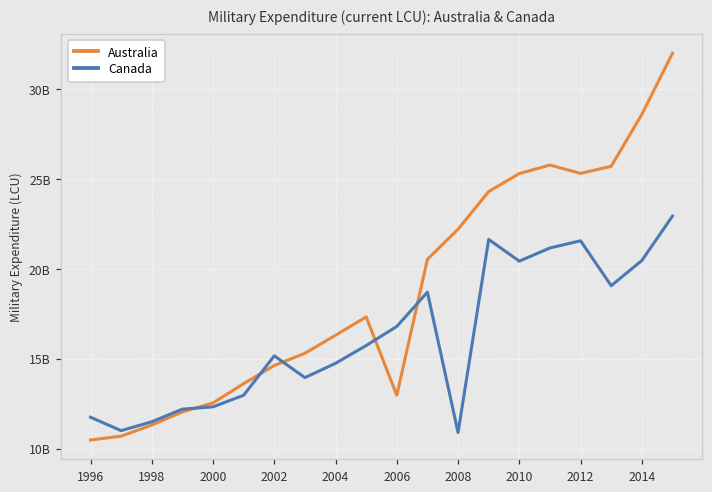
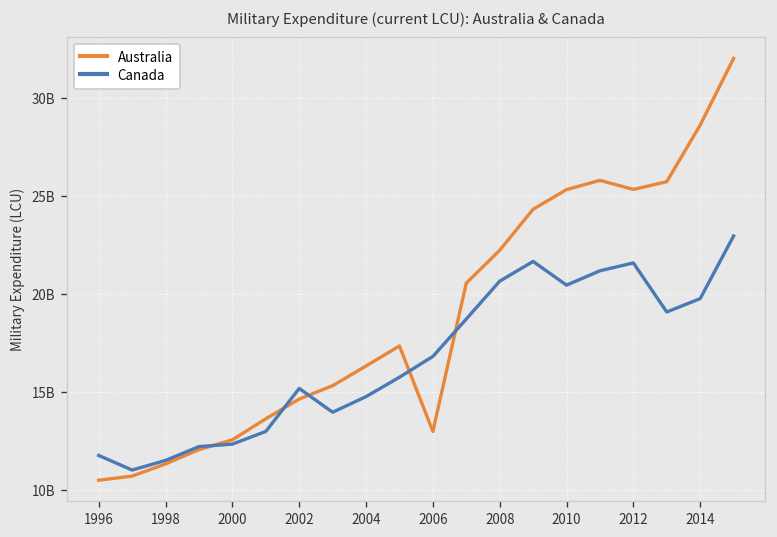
  {
    "Australia": {
      "1996": 10500000000,
      "1998": 11300000000,
      "2000": 12500000000,
      "2002": 14600000000,
      "2004": 16300000000,
      "2006": 13000000000,
      "2008": 22200000000,
      "2010": 25300000000,
      "2012": 25300000000,
      "2014": 28600000000
    },
    "Canada": {
      "1996": 11700000000,
      "1998": 11500000000,
      "2000": 12300000000,
      "2002": 15200000000,
      "2004": 14700000000,
      "2006": 16800000000,
-     "2008": 10900000000,
+     "2008": 20600000000,
      "2010": 20400000000,
      "2012": 21600000000,
-     "2014": 20500000000
+     "2014": 19700000000
    }
  }
